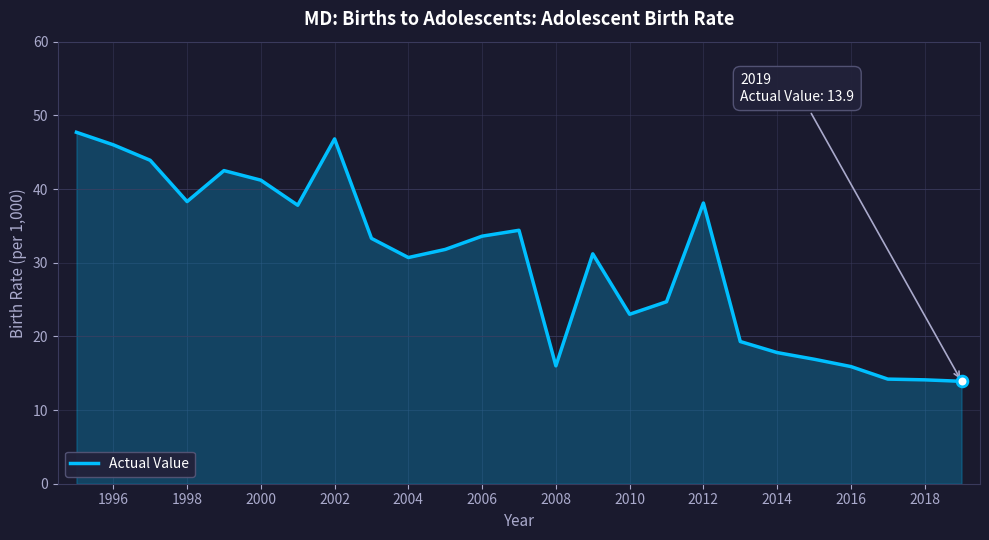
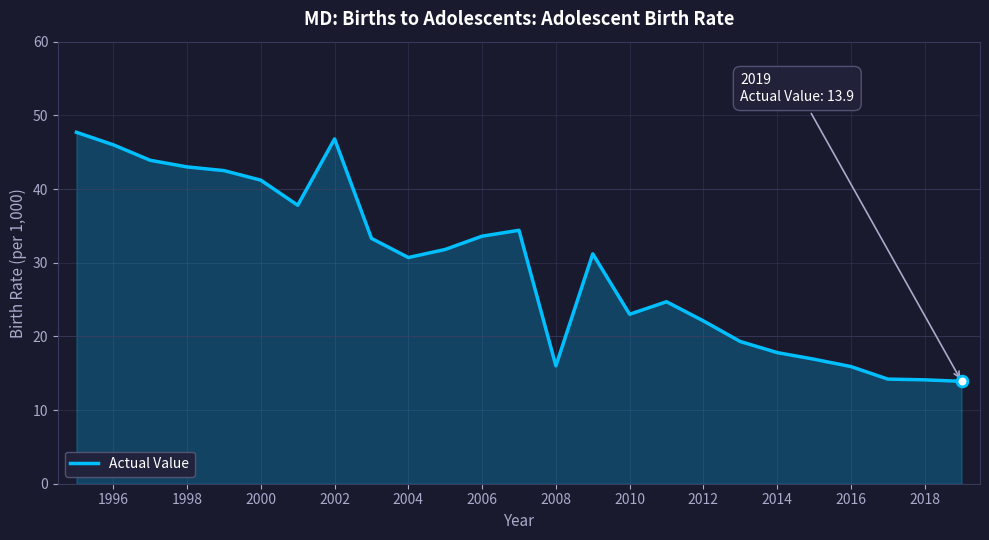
  {
    "Actual Value": {
      "1996": 46,
-     "1998": 38,
+     "1998": 43,
      "2000": 41,
      "2002": 47,
      "2004": 31,
      "2006": 34,
      "2008": 16,
      "2010": 23,
-     "2012": 38,
+     "2012": 22,
      "2018": 14
    }
  }
